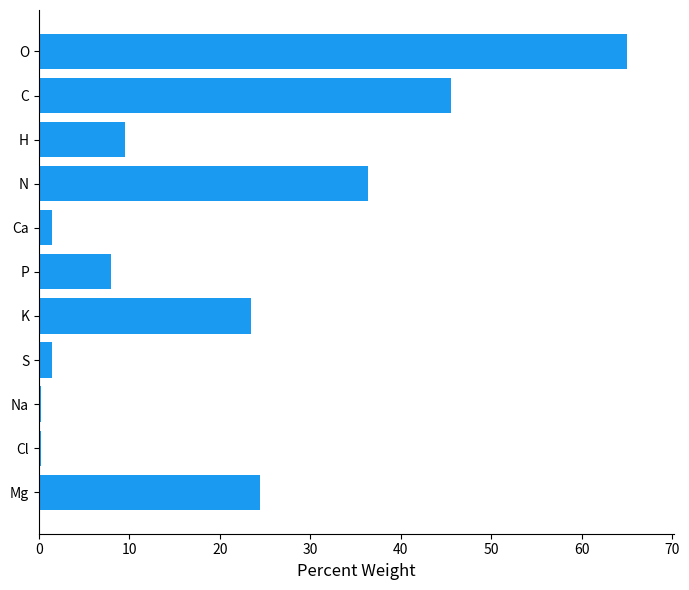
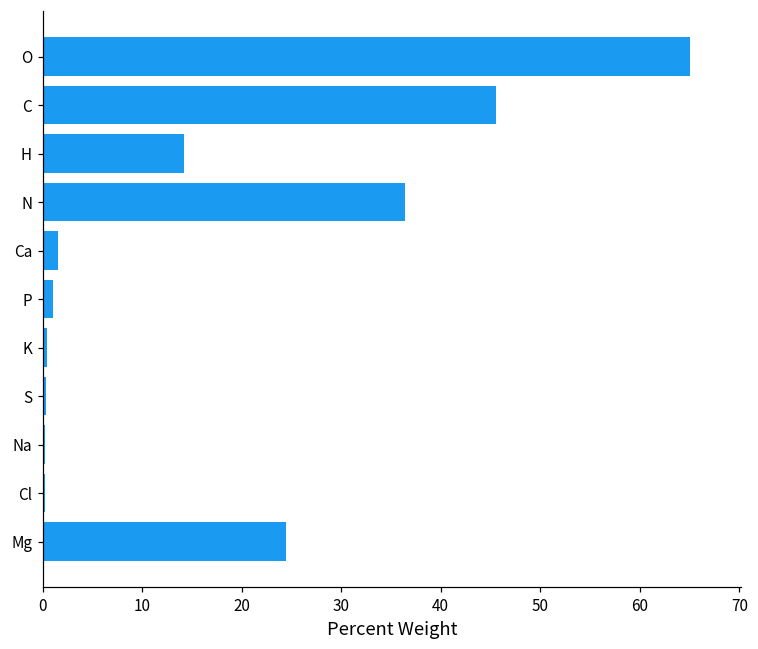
  {
    "O": 65,
    "C": 46,
-   "H": 10,
+   "H": 14,
    "N": 36,
    "Ca": 2,
-   "P": 8,
-   "K": 24,
-   "S": 1,
+   "P": 1,
+   "K": 0,
+   "S": 0,
    "Mg": 24
  }
